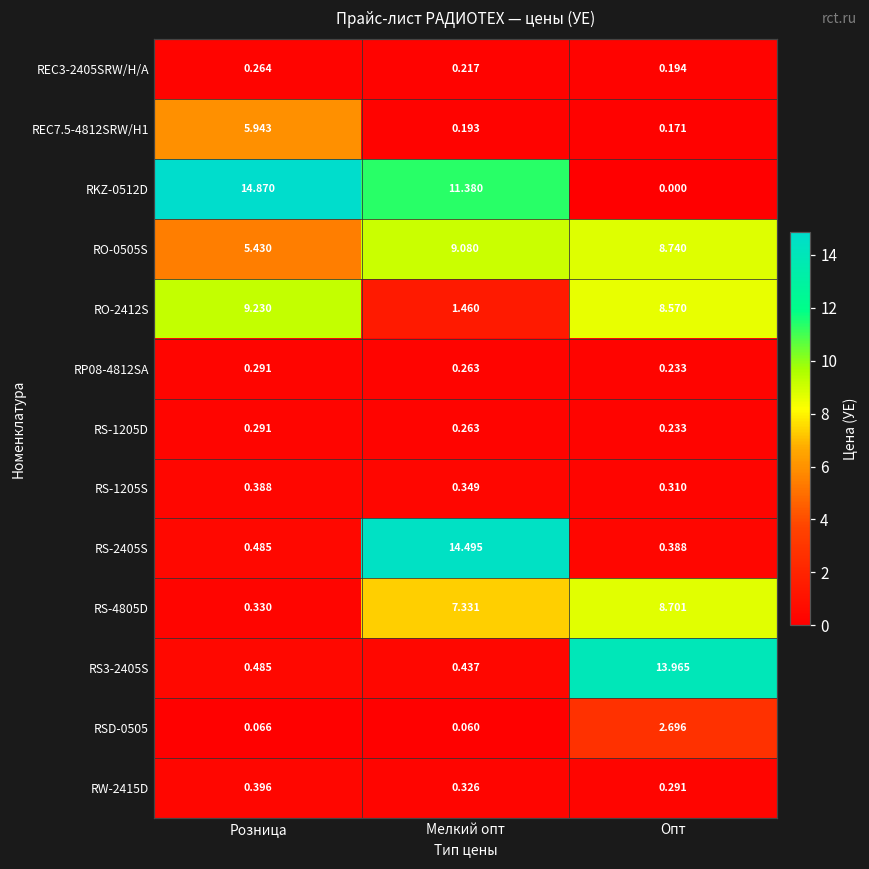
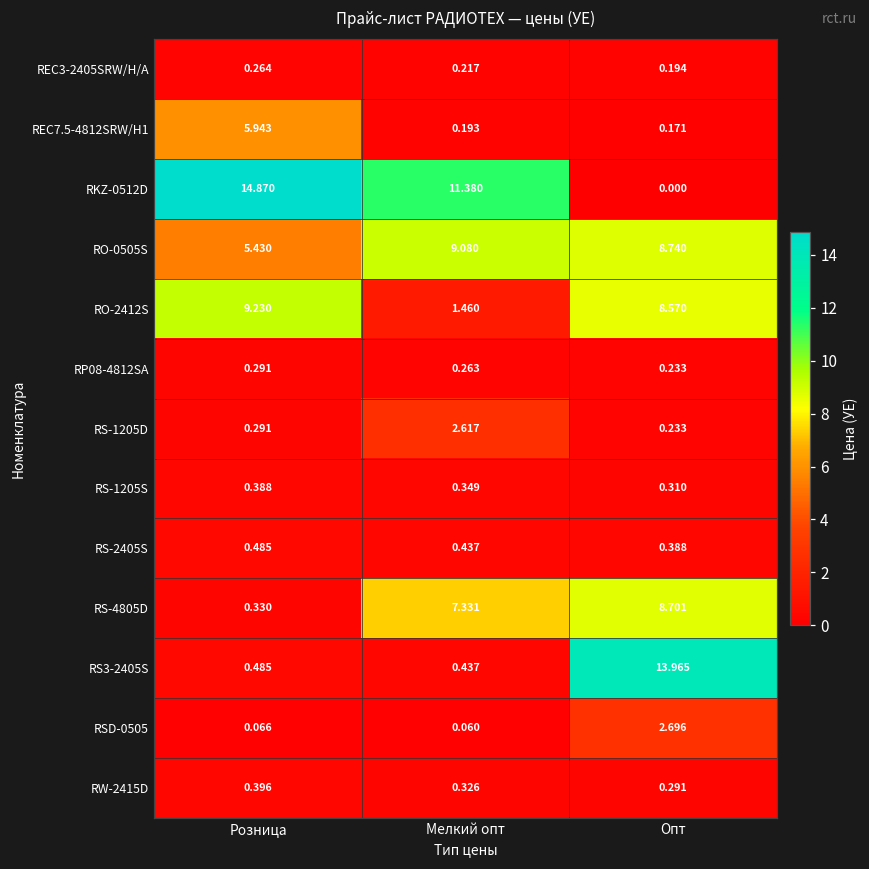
  {
    "REC3-2405SRW/H/A": {
      "Розница": 0.264,
      "Мелкий опт": 0.217,
      "Опт": 0.194
    },
    "REC7.5-4812SRW/H1": {
      "Розница": 5.943,
      "Мелкий опт": 0.193,
      "Опт": 0.171
    },
    "RKZ-0512D": {
      "Розница": 14.870,
      "Мелкий опт": 11.380,
      "Опт": 0.000
    },
    "RO-0505S": {
      "Розница": 5.430,
      "Мелкий опт": 9.080,
      "Опт": 8.740
    },
    "RO-2412S": {
      "Розница": 9.230,
      "Мелкий опт": 1.460,
      "Опт": 8.570
    },
    "RP08-4812SA": {
      "Розница": 0.291,
      "Мелкий опт": 0.263,
      "Опт": 0.233
    },
    "RS-1205D": {
      "Розница": 0.291,
-     "Мелкий опт": 0.263,
+     "Мелкий опт": 2.617,
      "Опт": 0.233
    },
    "RS-1205S": {
      "Розница": 0.388,
      "Мелкий опт": 0.349,
      "Опт": 0.310
    },
    "RS-2405S": {
      "Розница": 0.485,
-     "Мелкий опт": 14.495,
+     "Мелкий опт": 0.437,
      "Опт": 0.388
    },
    "RS-4805D": {
      "Розница": 0.330,
      "Мелкий опт": 7.331,
      "Опт": 8.701
    },
    "RS3-2405S": {
      "Розница": 0.485,
      "Мелкий опт": 0.437,
      "Опт": 13.965
    },
    "RSD-0505": {
      "Розница": 0.066,
      "Мелкий опт": 0.060,
      "Опт": 2.696
    },
    "RW-2415D": {
      "Розница": 0.396,
      "Мелкий опт": 0.326,
      "Опт": 0.291
    }
  }
